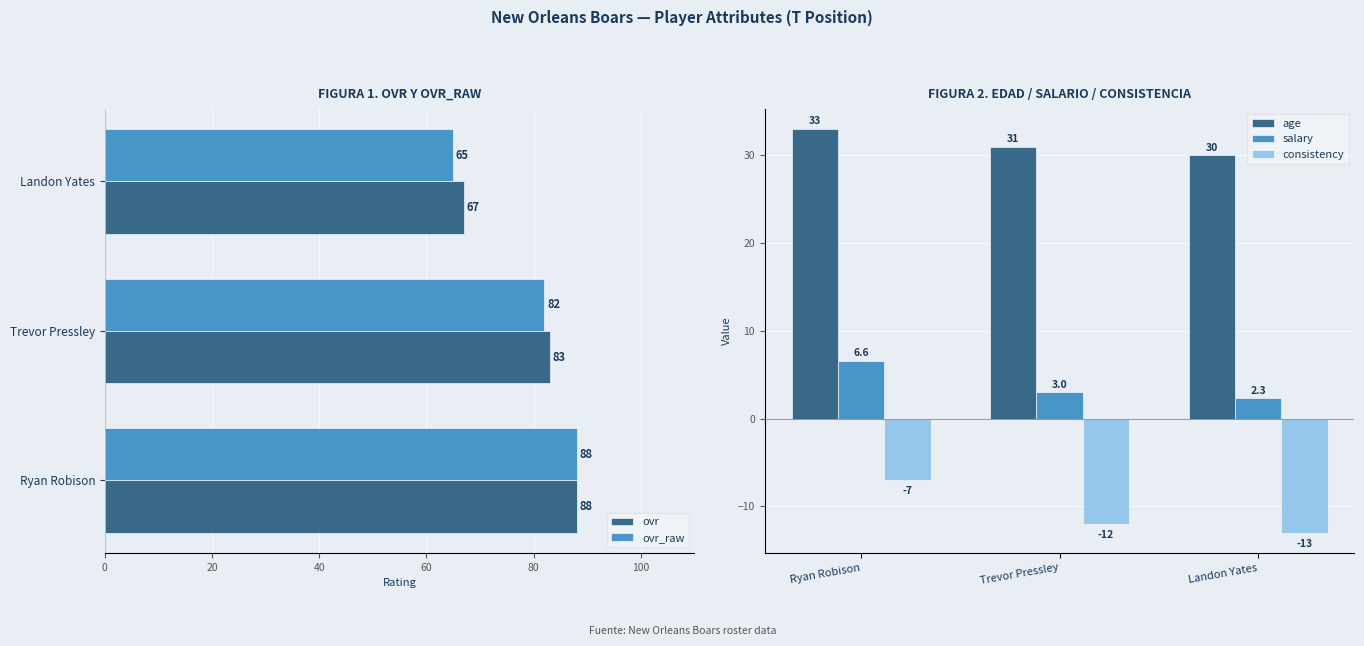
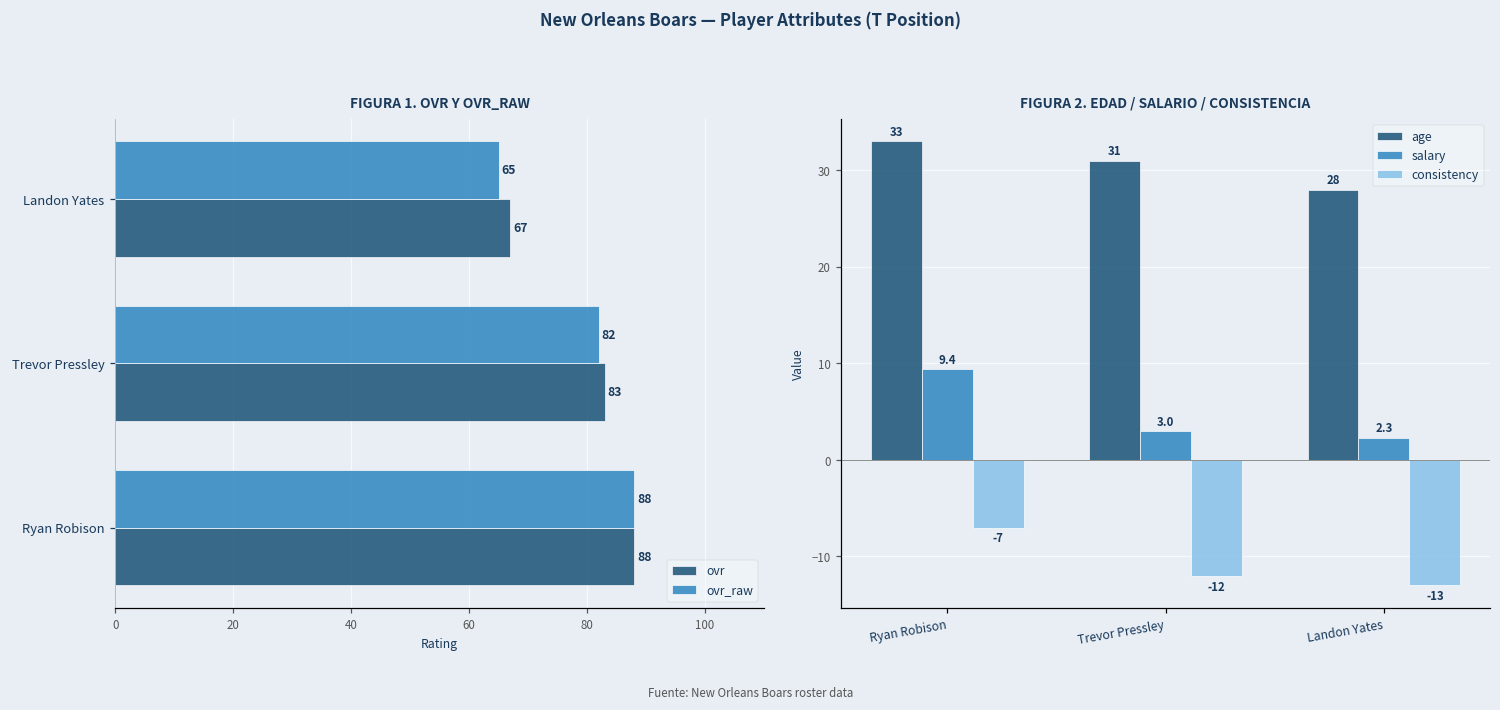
  {
    "FIGURA 1. OVR Y OVR_RAW": {
      "ovr": {
        "Landon Yates": 67,
        "Trevor Pressley": 83,
        "Ryan Robison": 88
      },
      "ovr_raw": {
        "Landon Yates": 65,
        "Trevor Pressley": 82,
        "Ryan Robison": 88
      }
    },
    "FIGURA 2. EDAD / SALARIO / CONSISTENCIA": {
      "age": {
        "Ryan Robison": 33,
        "Trevor Pressley": 31,
-       "Landon Yates": 30
+       "Landon Yates": 28
      },
      "salary": {
-       "Ryan Robison": 6.6,
+       "Ryan Robison": 9.4,
        "Trevor Pressley": 3.0,
        "Landon Yates": 2.3
      },
      "consistency": {
        "Ryan Robison": -7,
        "Trevor Pressley": -12,
        "Landon Yates": -13
      }
    }
  }
